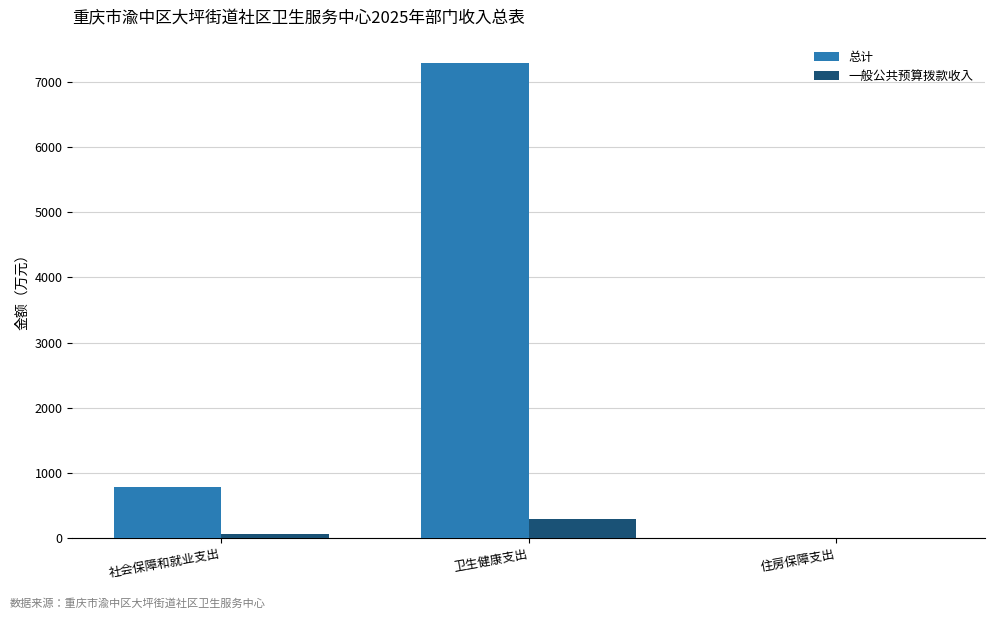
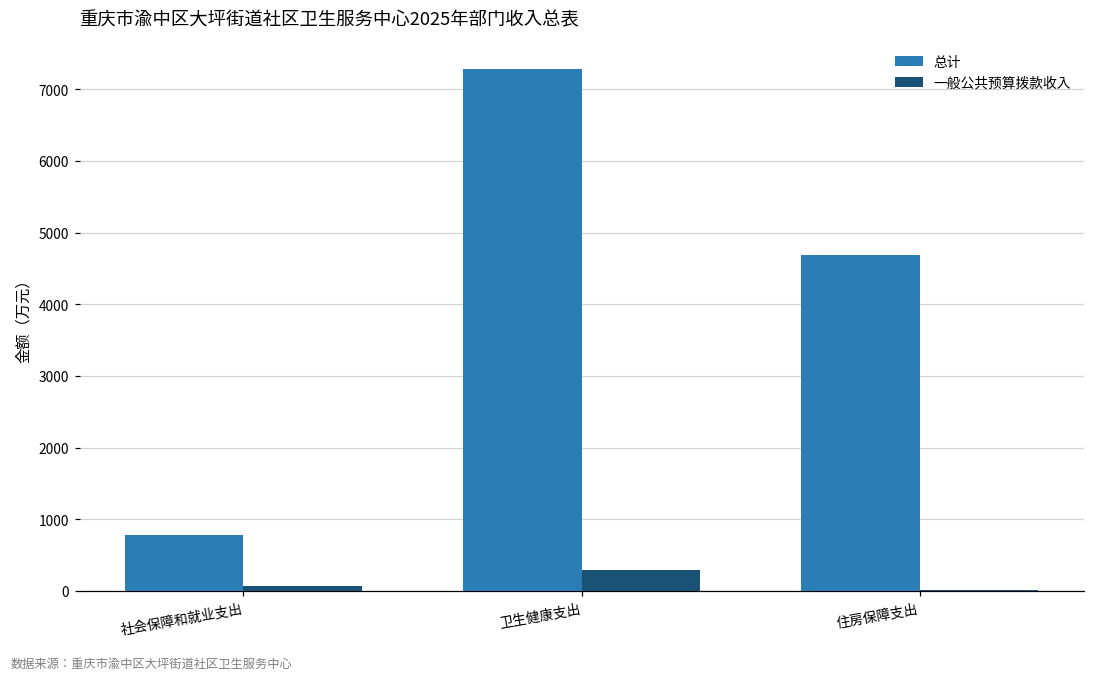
  {
    "总计": {
      "社会保障和就业支出": 800,
      "卫生健康支出": 7300,
-     "住房保障支出": 0
+     "住房保障支出": 4700
    },
    "一般公共预算拨款收入": {
      "社会保障和就业支出": 100,
      "卫生健康支出": 300
    }
  }
